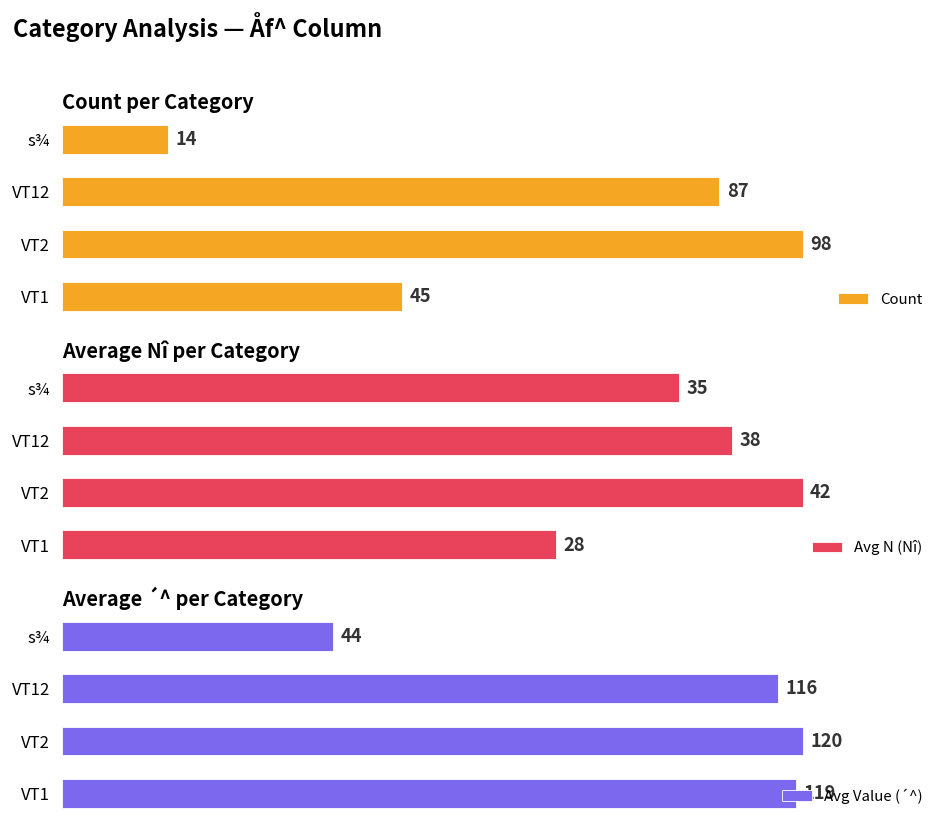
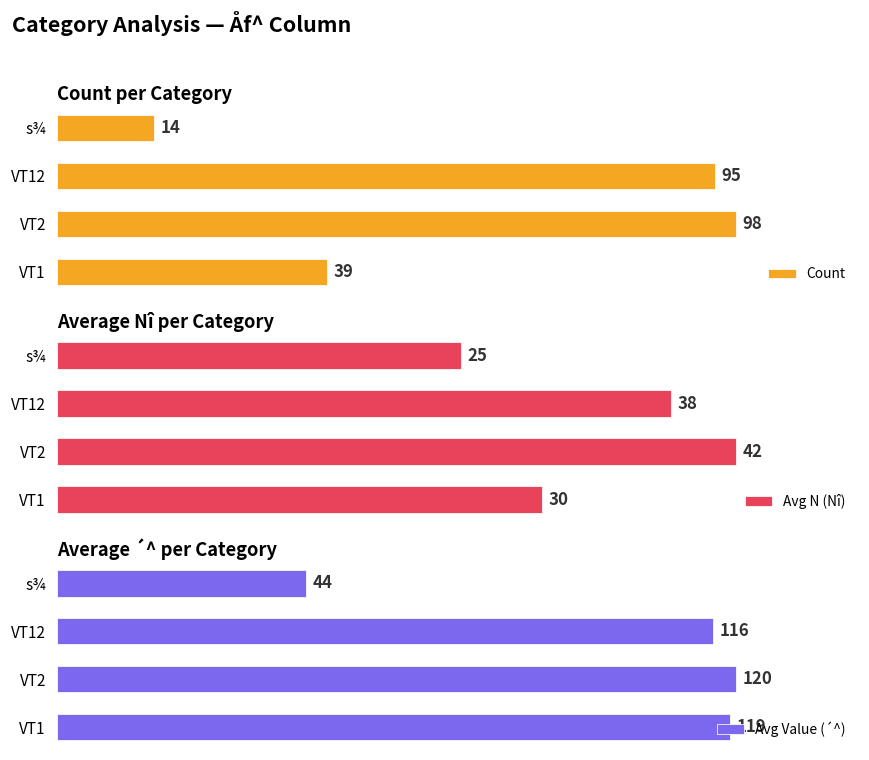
  {
    "Count per Category": {
      "s¾": 14,
-     "VT12": 87,
+     "VT12": 95,
      "VT2": 98,
-     "VT1": 45
+     "VT1": 39
    },
    "Average Nî per Category": {
-     "s¾": 35,
+     "s¾": 25,
      "VT12": 38,
      "VT2": 42,
-     "VT1": 28
+     "VT1": 30
    },
    "Average ´^ per Category": {
      "s¾": 44,
      "VT12": 116,
      "VT2": 120
    }
  }
